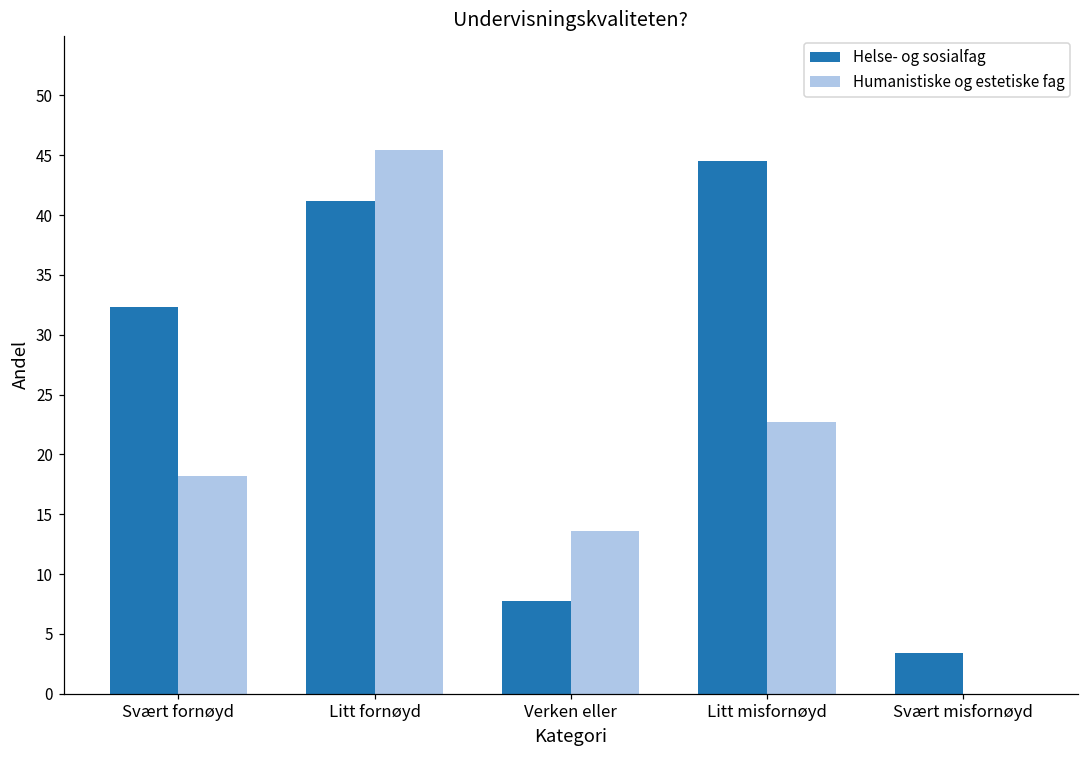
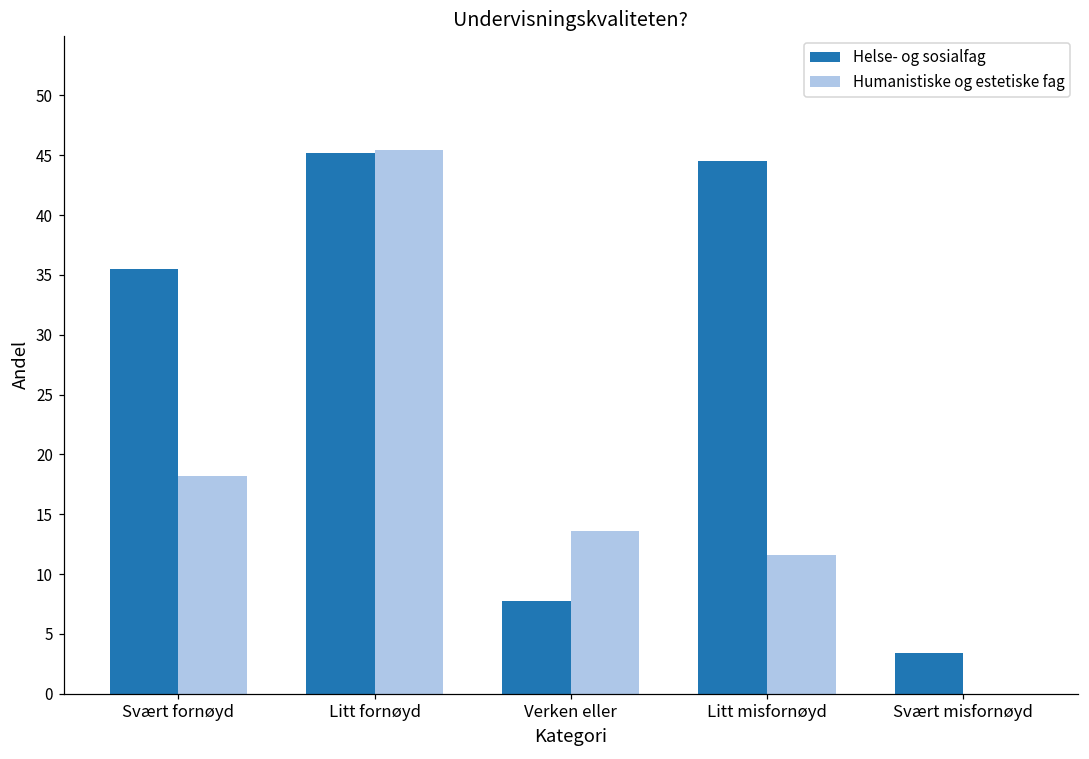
  {
    "Helse- og sosialfag": {
-     "Svært fornøyd": 32.4,
-     "Litt fornøyd": 41.2,
+     "Svært fornøyd": 35.5,
+     "Litt fornøyd": 45.2,
      "Verken eller": 7.7,
      "Litt misfornøyd": 44.5,
      "Svært misfornøyd": 3.4
    },
    "Humanistiske og estetiske fag": {
      "Svært fornøyd": 18.2,
      "Litt fornøyd": 45.5,
      "Verken eller": 13.6,
-     "Litt misfornøyd": 22.7,
+     "Litt misfornøyd": 11.6,
      "Svært misfornøyd": 0.0
    }
  }
